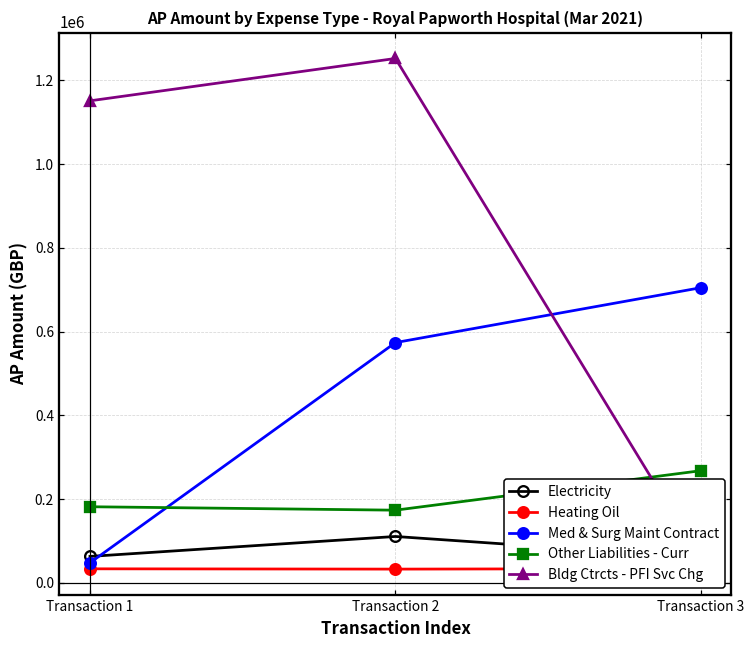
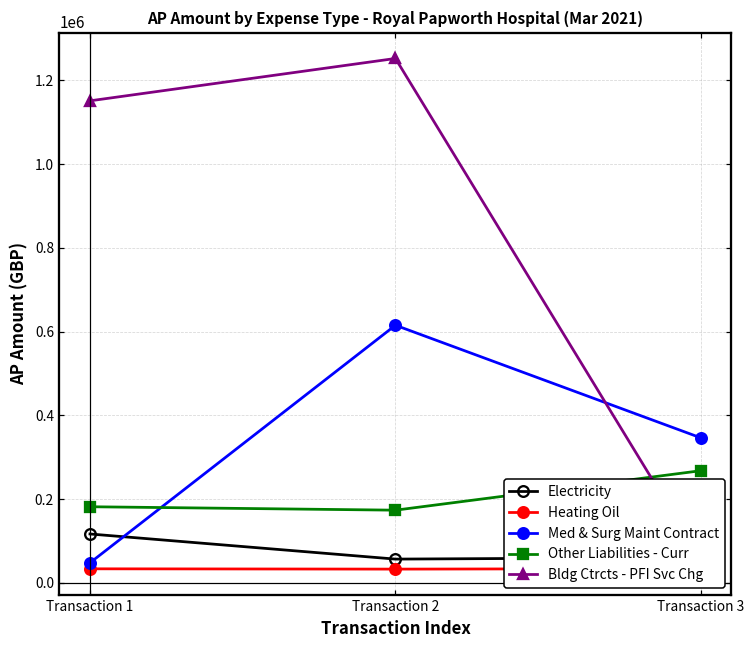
  {
    "Electricity": {
-     "Transaction 1": 60000,
-     "Transaction 2": 110000
+     "Transaction 1": 120000,
+     "Transaction 2": 60000
    },
    "Heating Oil": {
      "Transaction 1": 30000,
      "Transaction 2": 30000
    },
    "Med & Surg Maint Contract": {
      "Transaction 1": 50000,
-     "Transaction 2": 570000,
-     "Transaction 3": 700000
+     "Transaction 2": 620000,
+     "Transaction 3": 350000
    },
    "Other Liabilities - Curr": {
      "Transaction 1": 180000,
      "Transaction 2": 170000,
      "Transaction 3": 270000
    },
    "Bldg Ctrcts - PFI Svc Chg": {
      "Transaction 1": 1150000,
      "Transaction 2": 1250000
    }
  }
